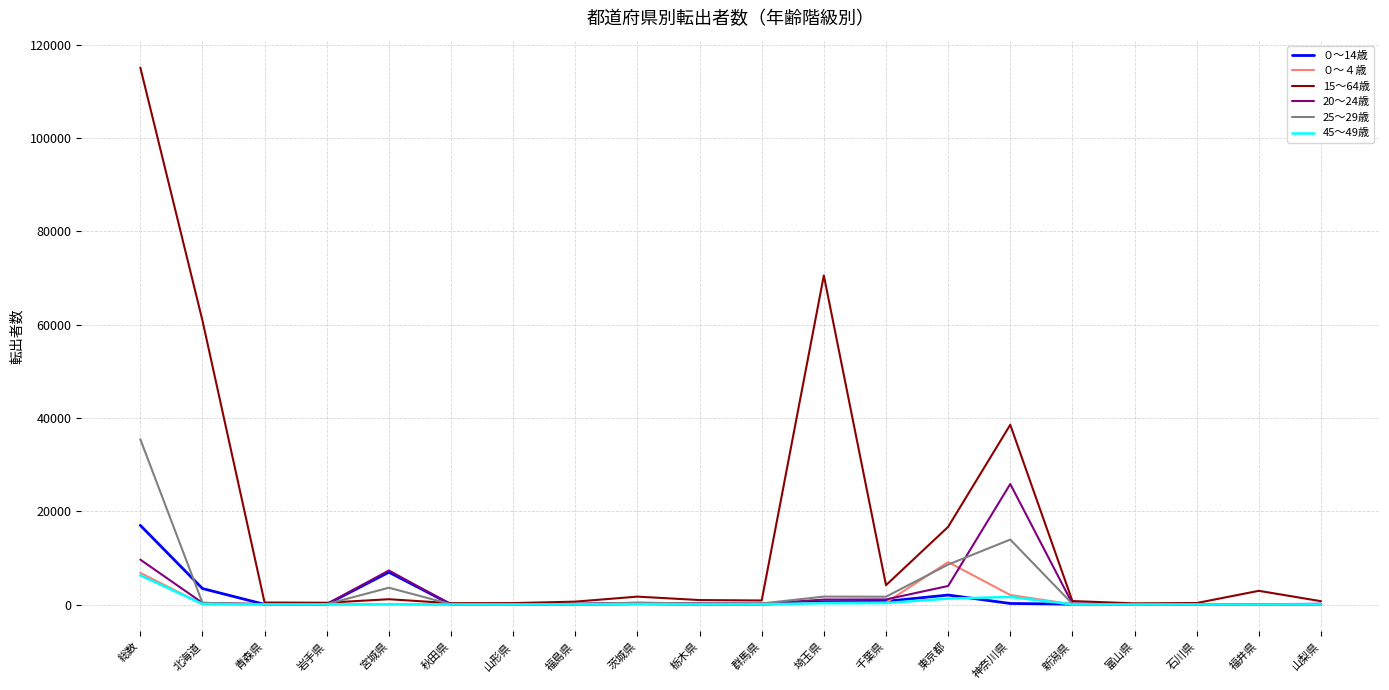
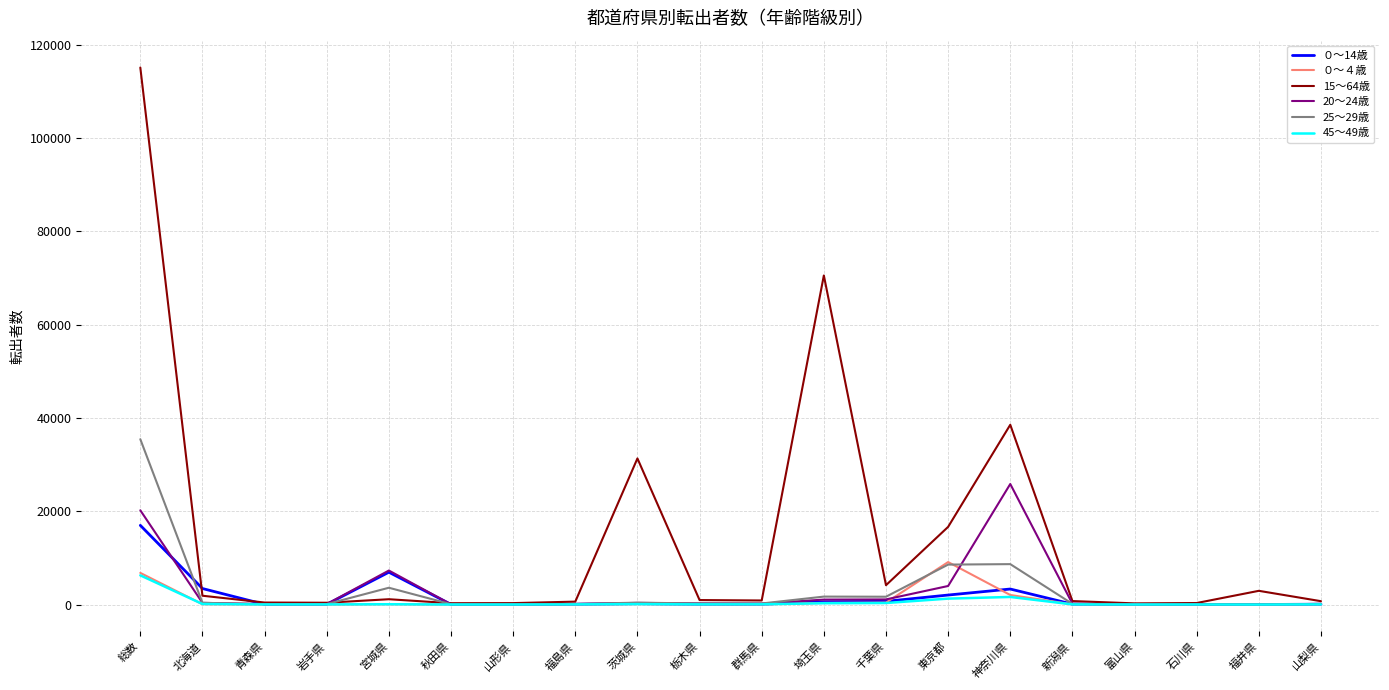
  {
    "０～14歳": {
      "総数": 17000,
      "北海道": 3000,
      "東京都": 2000,
-     "神奈川県": 0
+     "神奈川県": 3000
    },
    "15～64歳": {
      "総数": 115000,
-     "北海道": 61000,
+     "北海道": 2000,
      "宮城県": 1000,
-     "茨城県": 2000,
+     "茨城県": 31000,
      "栃木県": 1000,
      "群馬県": 1000,
      "埼玉県": 71000,
      "千葉県": 4000,
      "東京都": 17000,
      "神奈川県": 39000,
      "新潟県": 1000,
      "福井県": 3000,
      "山梨県": 1000
    },
    "20～24歳": {
-     "総数": 10000,
+     "総数": 20000,
      "東京都": 4000,
      "神奈川県": 26000
    },
    "25～29歳": {
      "総数": 35000,
      "宮城県": 4000,
      "埼玉県": 2000,
      "千葉県": 2000,
-     "神奈川県": 14000
+     "神奈川県": 9000
    },
    "45～49歳": {
      "東京都": 1000
    }
  }
